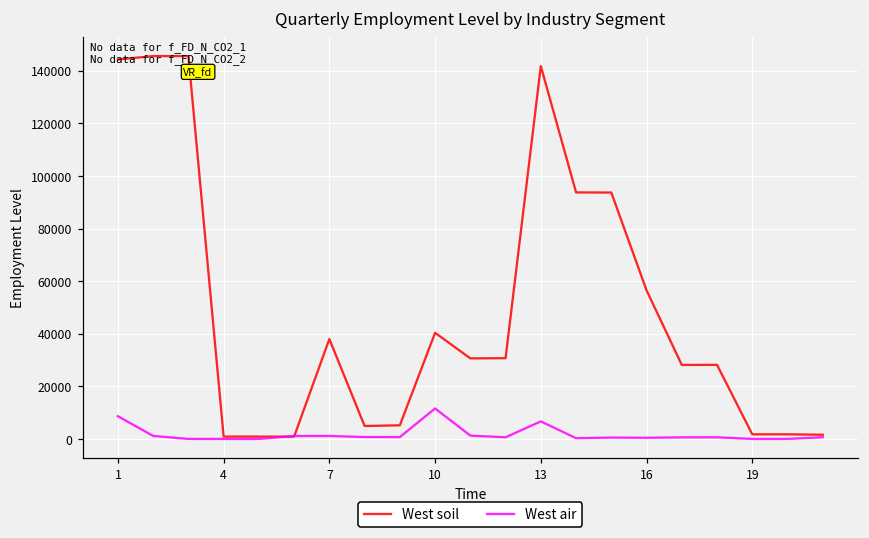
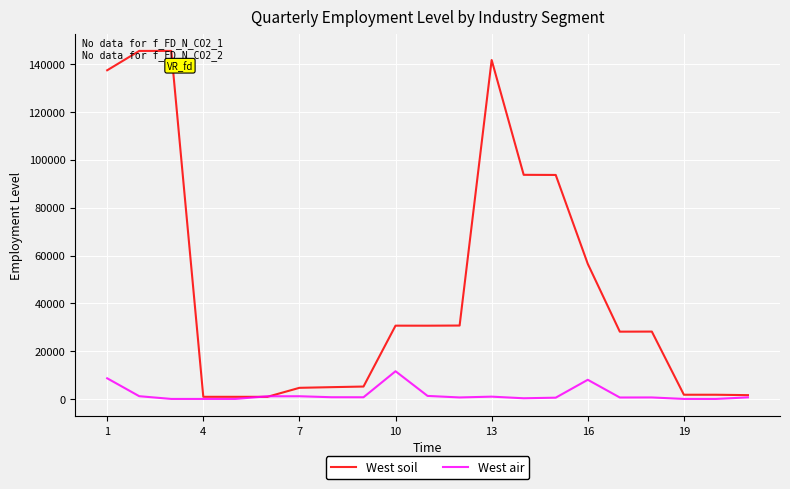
  {
    "West soil": {
-     "1": 144000,
-     "7": 38000,
-     "10": 40000,
+     "1": 137000,
+     "7": 5000,
+     "10": 31000,
      "13": 142000,
      "16": 57000,
      "19": 2000
    },
    "West air": {
      "1": 9000,
      "7": 1000,
      "10": 12000,
-     "13": 7000,
-     "16": 0,
+     "13": 1000,
+     "16": 8000,
      "19": 0
    }
  }
